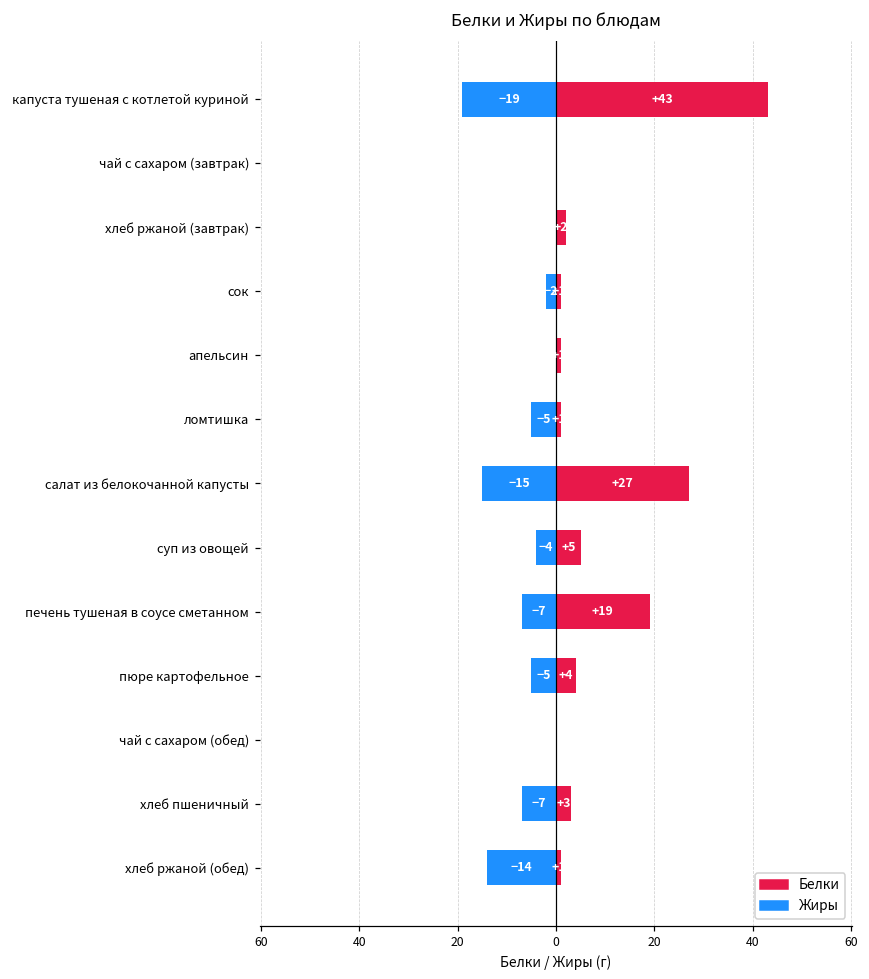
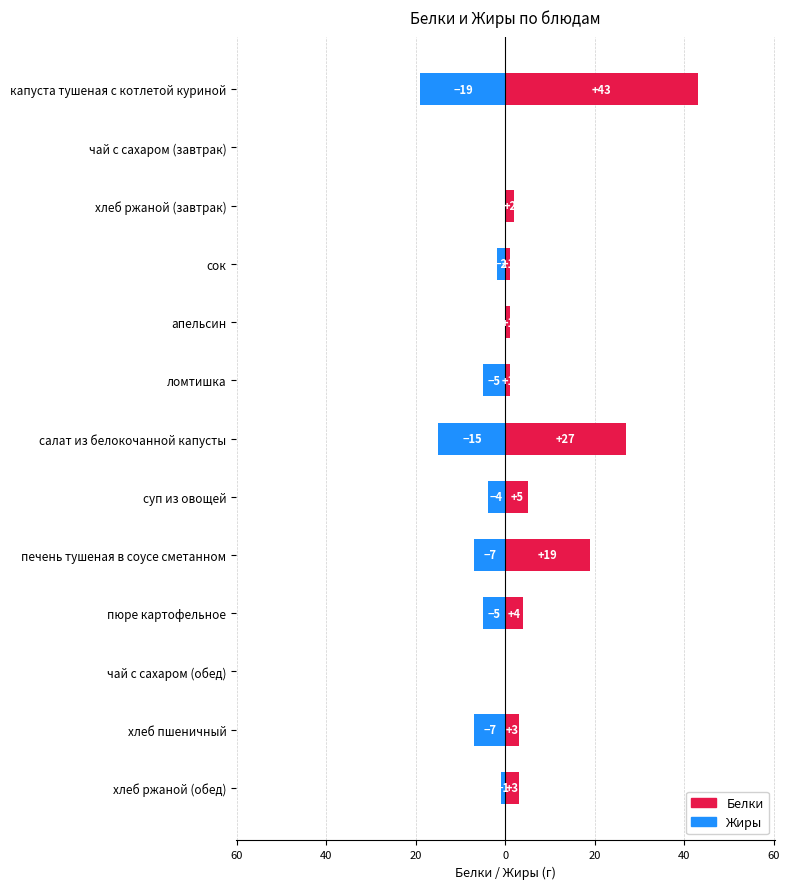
  {
    "Белки": {
      "капуста тушеная с котлетой куриной": "+43",
      "хлеб ржаной (завтрак)": "+2",
      "ломтишка": "+1",
      "салат из белокочанной капусты": "+27",
      "суп из овощей": "+5",
      "печень тушеная в соусе сметанном": "+19",
      "пюре картофельное": "+4",
      "хлеб пшеничный": "+3",
-     "хлеб ржаной (обед)": "+1"
+     "хлеб ржаной (обед)": "+3"
    },
    "Жиры": {
      "капуста тушеная с котлетой куриной": "-19",
      "ломтишка": "-5",
      "салат из белокочанной капусты": "-15",
      "суп из овощей": "-4",
      "печень тушеная в соусе сметанном": "-7",
      "пюре картофельное": "-5",
      "хлеб пшеничный": "-7",
-     "хлеб ржаной (обед)": "-14"
+     "хлеб ржаной (обед)": "-1"
    }
  }
